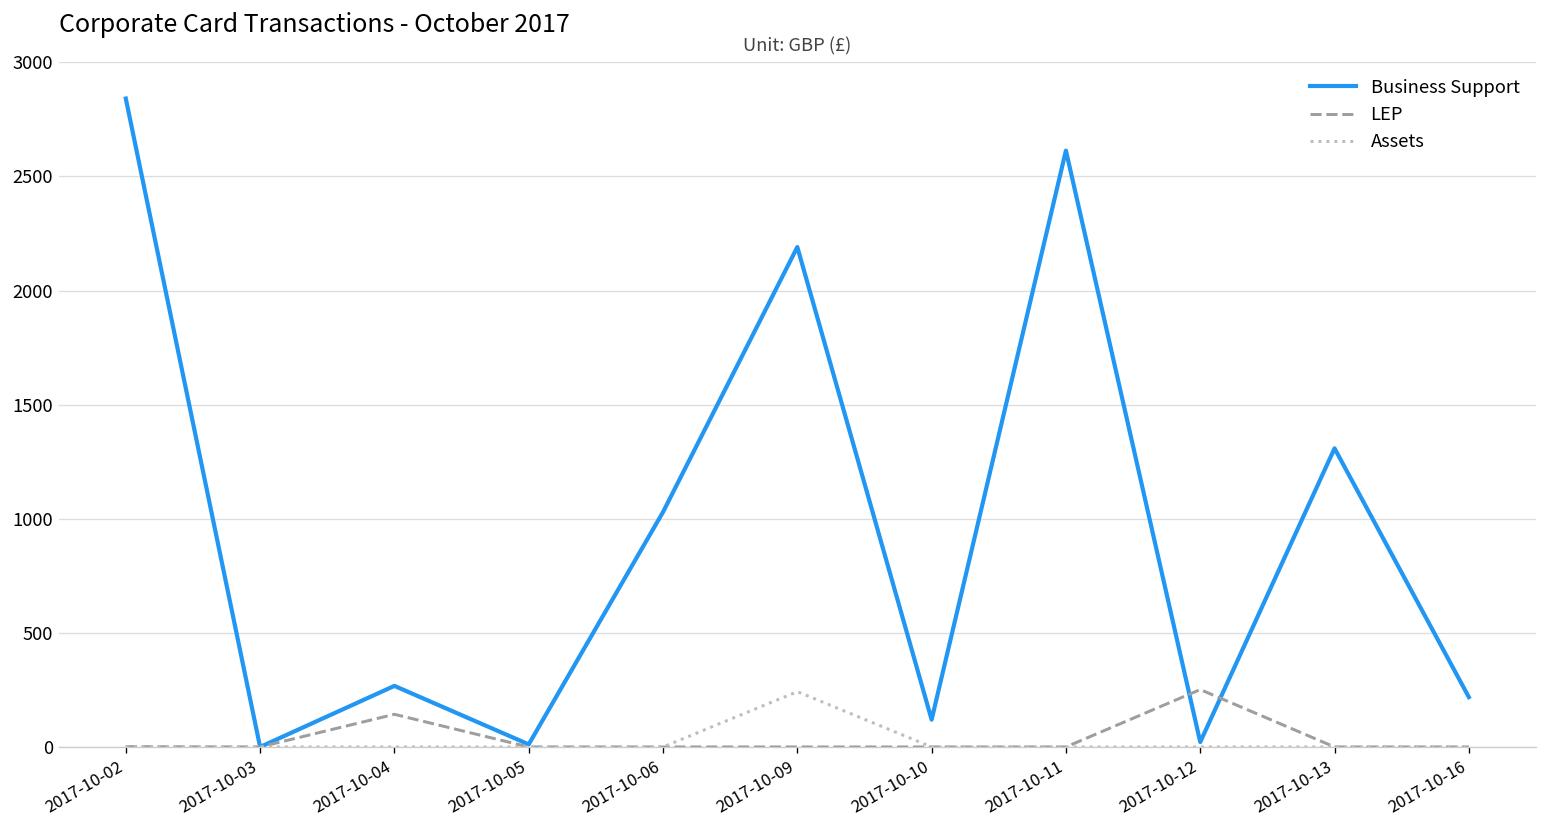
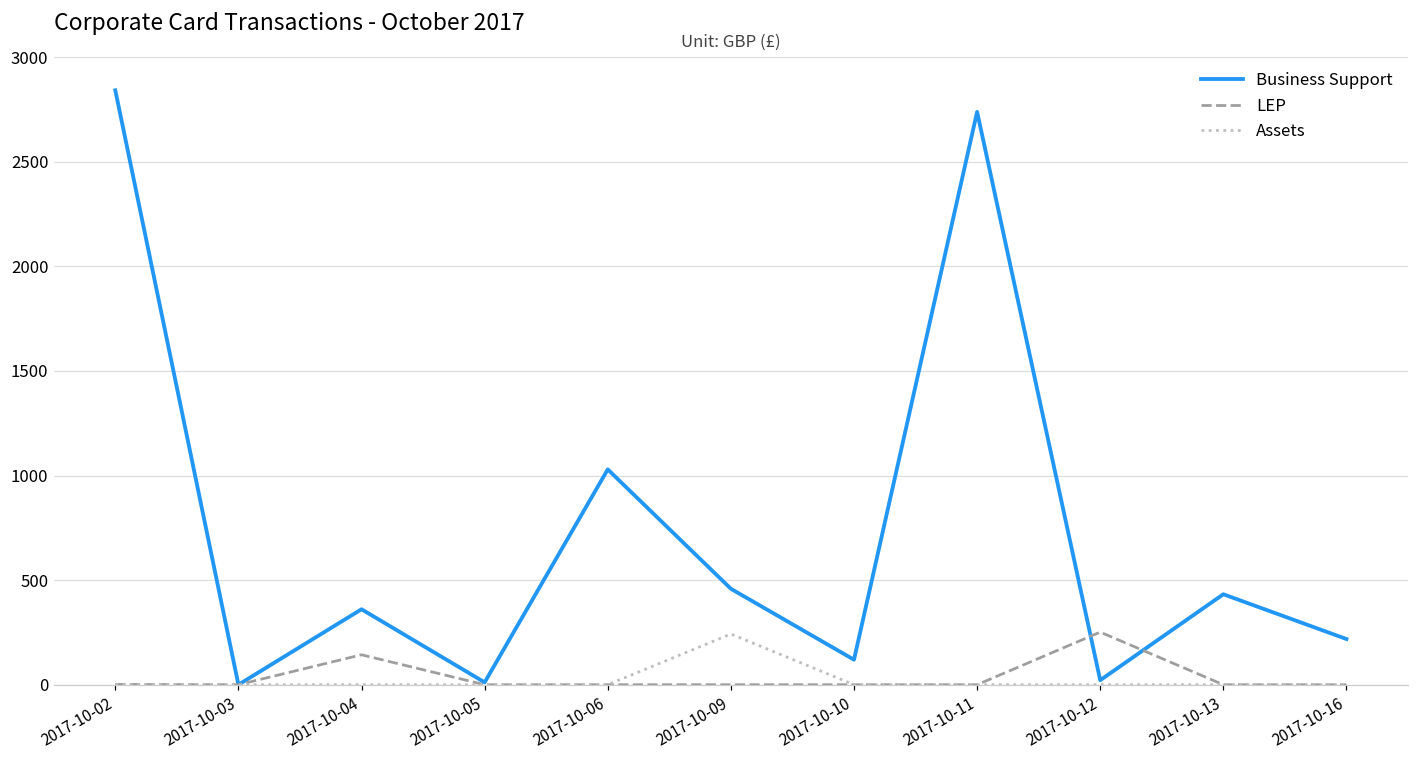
  {
    "Business Support": {
      "2017-10-02": 2840,
-     "2017-10-04": 270,
+     "2017-10-04": 360,
      "2017-10-06": 1030,
-     "2017-10-09": 2190,
+     "2017-10-09": 460,
      "2017-10-10": 120,
-     "2017-10-11": 2610,
+     "2017-10-11": 2740,
      "2017-10-12": 20,
-     "2017-10-13": 1310,
+     "2017-10-13": 430,
      "2017-10-16": 220
    }
  }
